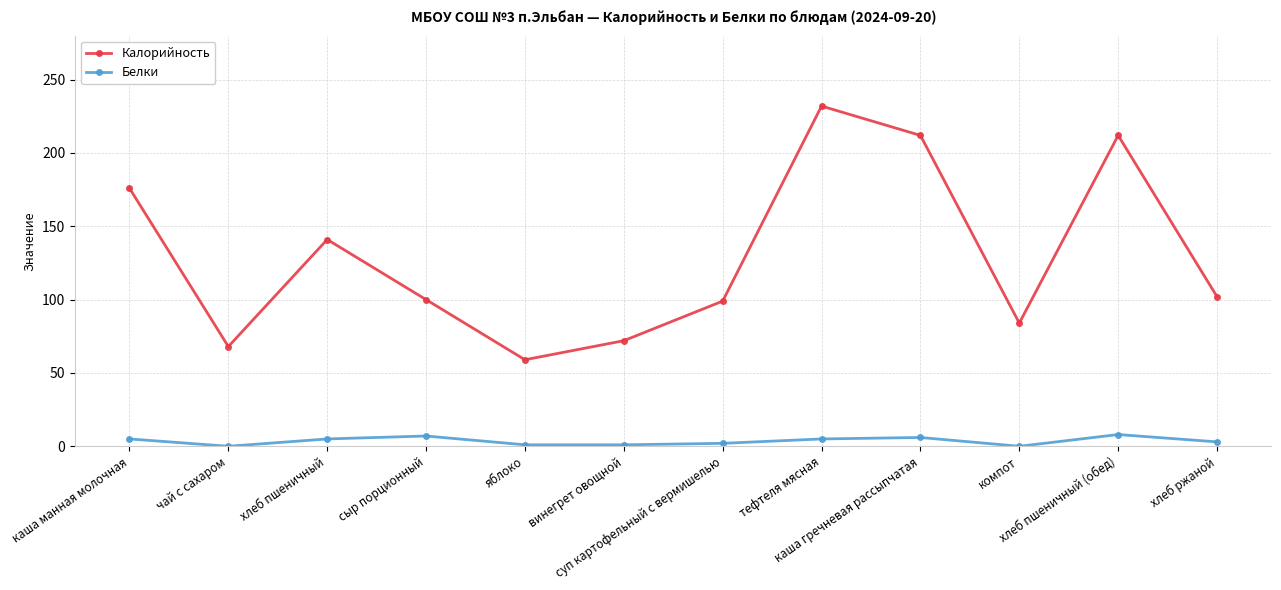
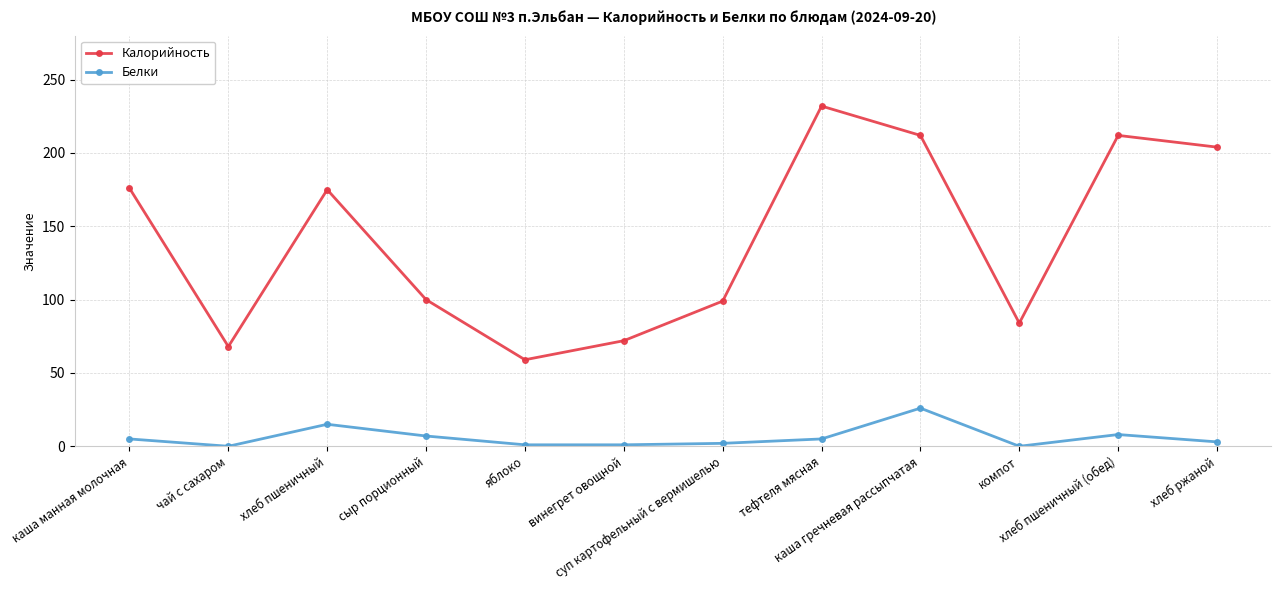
  {
    "Калорийность": {
      "каша манная молочная": 176,
      "чай с сахаром": 68,
-     "хлеб пшеничный": 141,
+     "хлеб пшеничный": 175,
      "сыр порционный": 100,
      "яблоко": 59,
      "винегрет овощной": 72,
      "суп картофельный с вермишелью": 99,
      "тефтеля мясная": 232,
      "каша гречневая рассыпчатая": 212,
      "компот": 84,
      "хлеб пшеничный (обед)": 212,
-     "хлеб ржаной": 102
+     "хлеб ржаной": 204
    },
    "Белки": {
      "каша манная молочная": 5,
      "чай с сахаром": 0,
-     "хлеб пшеничный": 5,
+     "хлеб пшеничный": 15,
      "сыр порционный": 7,
      "яблоко": 1,
      "винегрет овощной": 1,
      "суп картофельный с вермишелью": 2,
      "тефтеля мясная": 5,
-     "каша гречневая рассыпчатая": 6,
+     "каша гречневая рассыпчатая": 26,
      "компот": 0,
      "хлеб пшеничный (обед)": 8,
      "хлеб ржаной": 3
    }
  }
